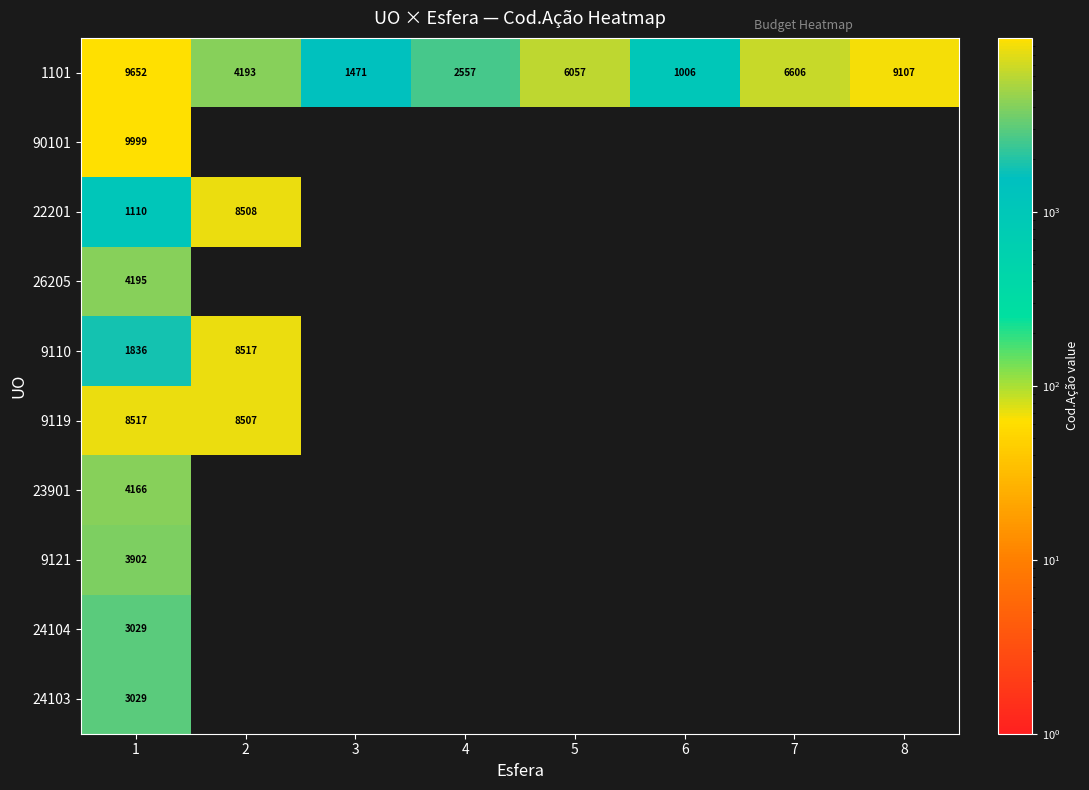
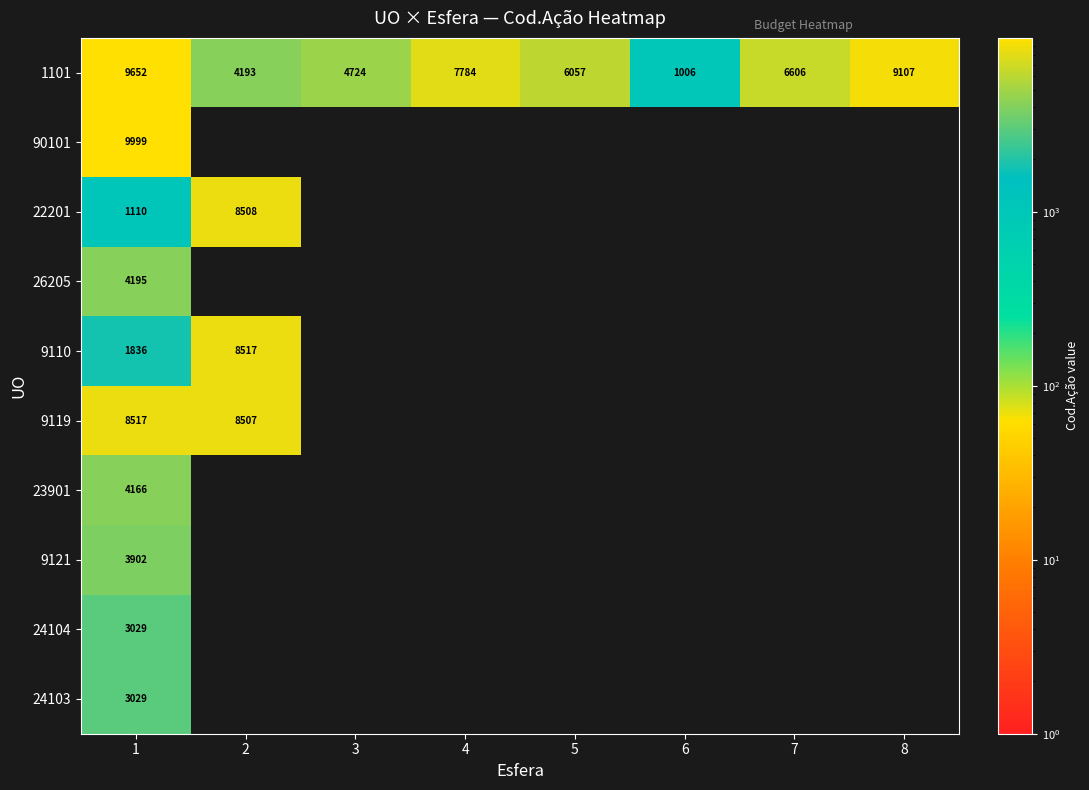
  {
    "1101": {
      "1": 9652,
      "2": 4193,
-     "3": 1471,
-     "4": 2557,
+     "3": 4724,
+     "4": 7784,
      "5": 6057,
      "6": 1006,
      "7": 6606,
      "8": 9107
    },
    "90101": {
      "1": 9999
    },
    "22201": {
      "1": 1110,
      "2": 8508
    },
    "26205": {
      "1": 4195
    },
    "9110": {
      "1": 1836,
      "2": 8517
    },
    "9119": {
      "1": 8517,
      "2": 8507
    },
    "23901": {
      "1": 4166
    },
    "9121": {
      "1": 3902
    },
    "24104": {
      "1": 3029
    },
    "24103": {
      "1": 3029
    }
  }
